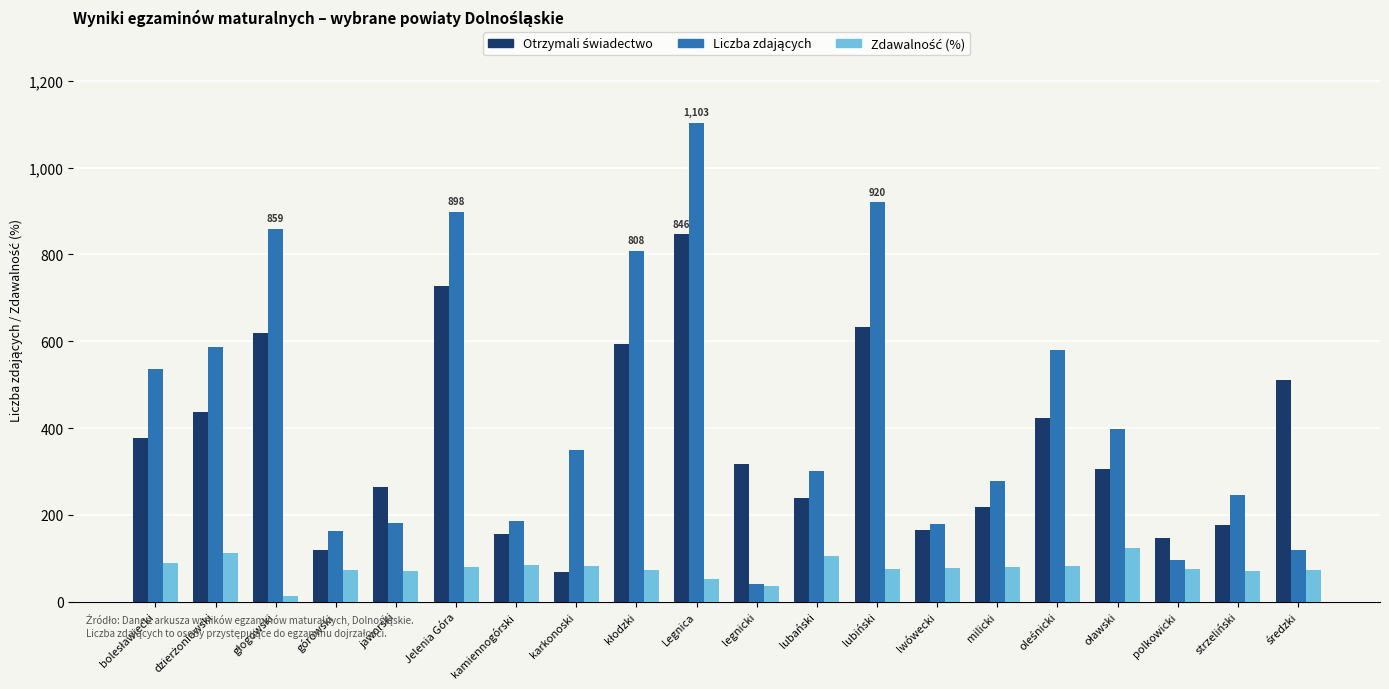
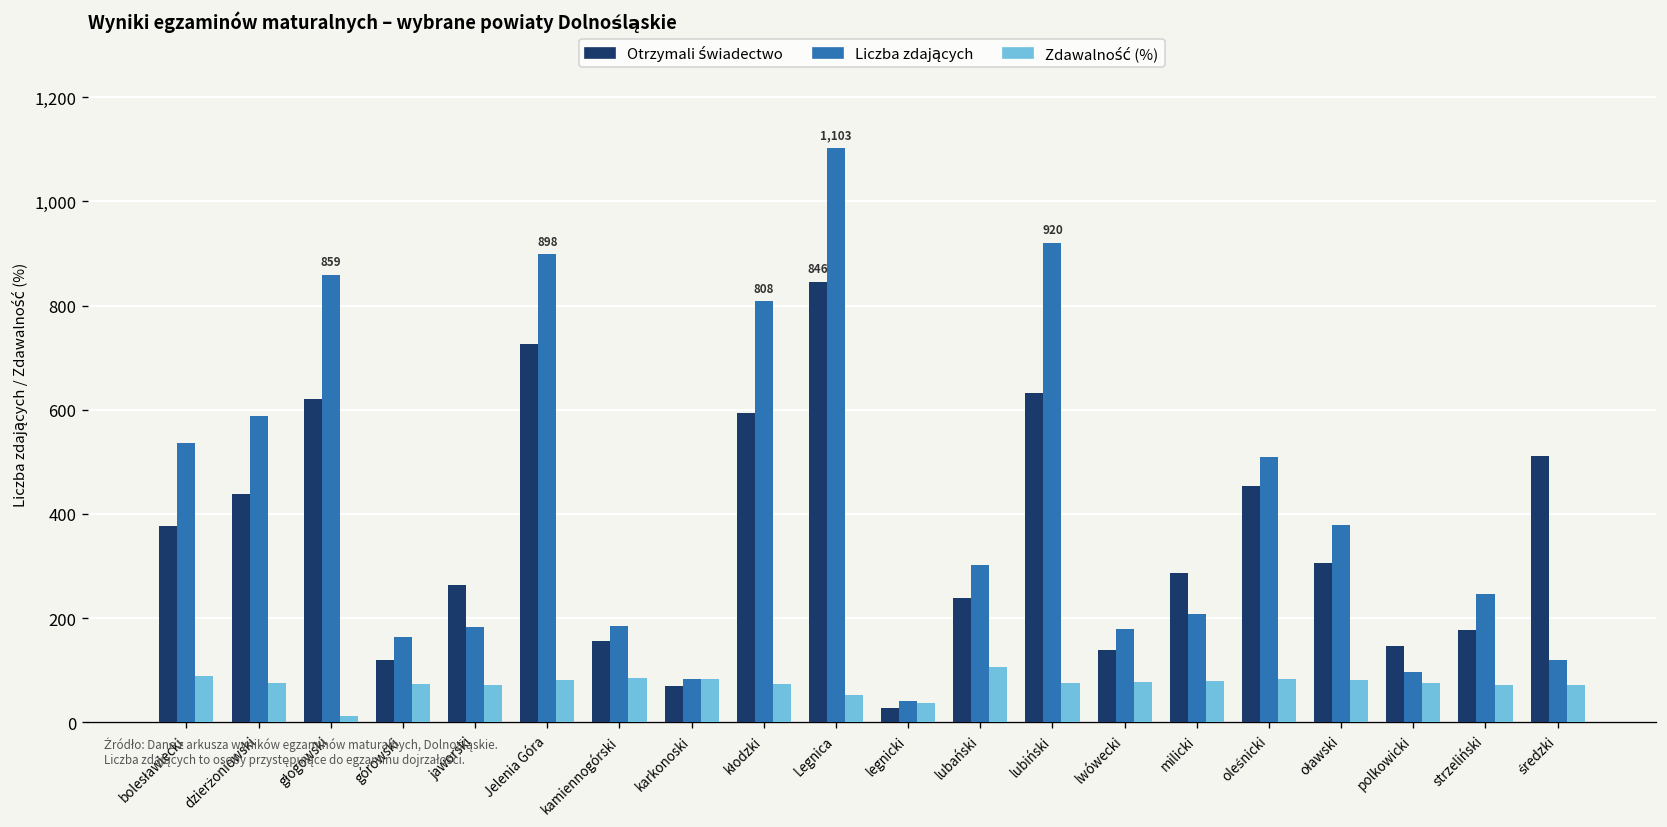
  {
    "Otrzymali świadectwo": {
      "bolesławiecki": 380,
      "dzierżoniowski": 440,
      "głogowski": 620,
      "górowski": 120,
      "jaworski": 260,
      "Jelenia Góra": 730,
      "kamiennogórski": 160,
      "karkonoski": 70,
      "kłodzki": 590,
-     "legnicki": 320,
+     "legnicki": 30,
      "lubański": 240,
      "lubiński": 630,
-     "lwówecki": 170,
-     "milicki": 220,
-     "oleśnicki": 420,
+     "lwówecki": 140,
+     "milicki": 290,
+     "oleśnicki": 450,
      "oławski": 310,
      "polkowicki": 150,
      "strzeliński": 180,
      "średzki": 510
    },
    "Liczba zdających": {
      "bolesławiecki": 540,
      "dzierżoniowski": 590,
      "górowski": 160,
      "jaworski": 180,
      "kamiennogórski": 190,
-     "karkonoski": 350,
+     "karkonoski": 80,
      "legnicki": 40,
      "lubański": 300,
      "lwówecki": 180,
-     "milicki": 280,
-     "oleśnicki": 580,
-     "oławski": 400,
+     "milicki": 210,
+     "oleśnicki": 510,
+     "oławski": 380,
      "polkowicki": 100,
      "strzeliński": 250,
      "średzki": 120
    },
    "Zdawalność (%)": {
      "bolesławiecki": 90,
-     "dzierżoniowski": 110,
+     "dzierżoniowski": 70,
      "głogowski": 10,
      "górowski": 70,
      "jaworski": 70,
      "Jelenia Góra": 80,
      "kamiennogórski": 80,
      "karkonoski": 80,
      "kłodzki": 70,
      "Legnica": 50,
      "legnicki": 40,
      "lubański": 110,
      "lubiński": 80,
      "lwówecki": 80,
      "milicki": 80,
      "oleśnicki": 80,
-     "oławski": 120,
+     "oławski": 80,
      "polkowicki": 80,
      "strzeliński": 70,
      "średzki": 70
    }
  }
